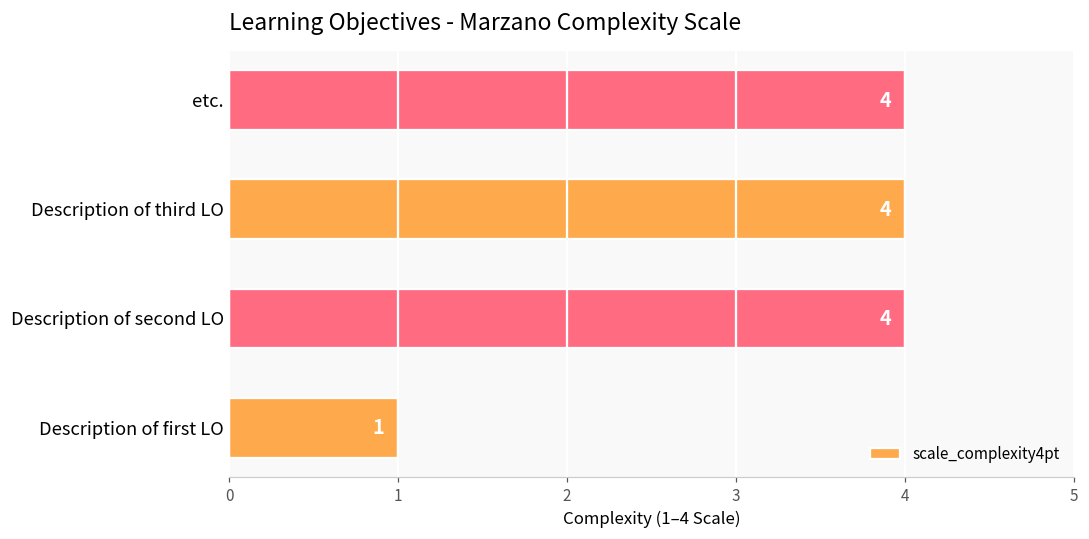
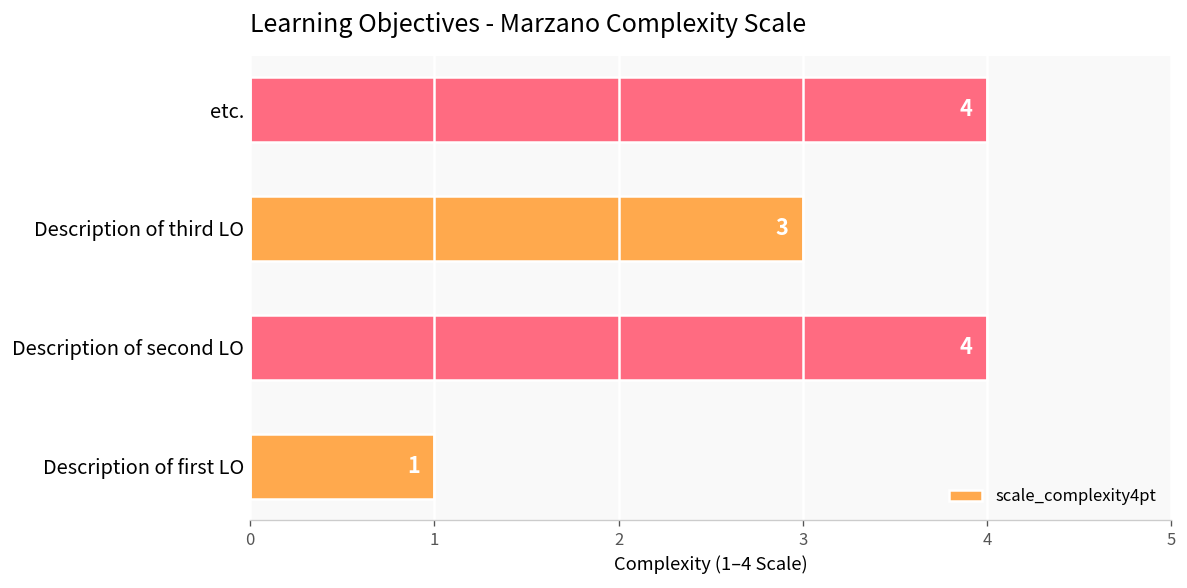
  {
    "etc.": 4,
-   "Description of third LO": 4,
+   "Description of third LO": 3,
    "Description of second LO": 4,
    "Description of first LO": 1
  }
